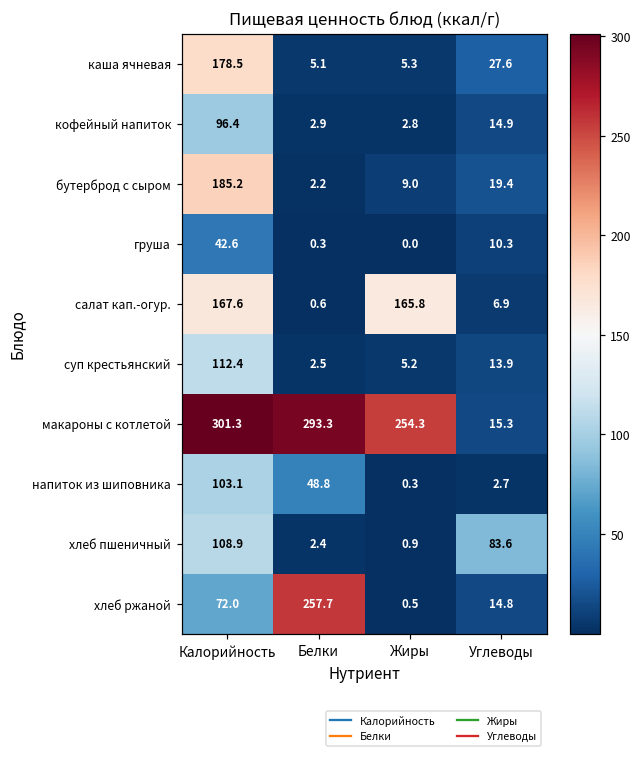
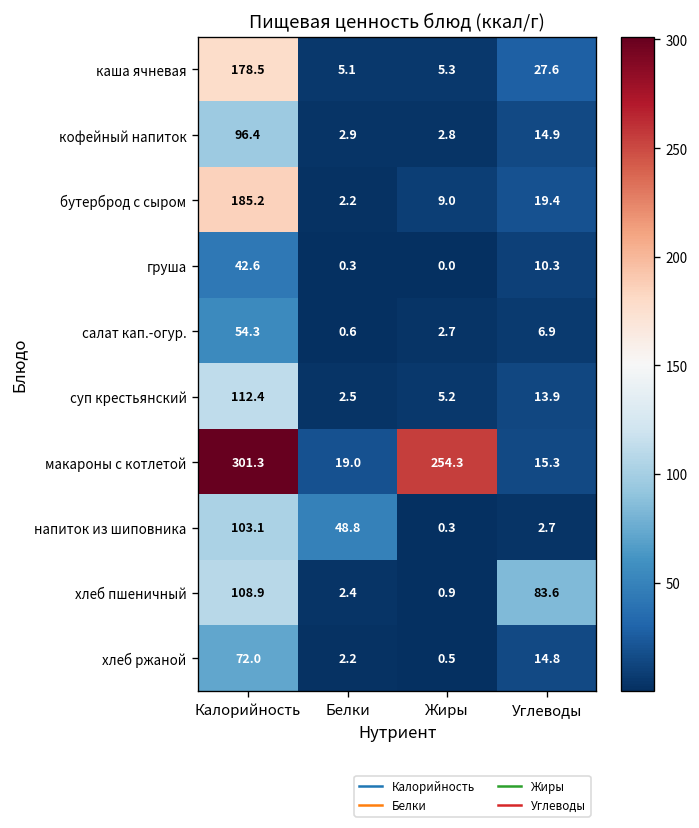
  {
    "каша ячневая": {
      "Калорийность": 178.5,
      "Белки": 5.1,
      "Жиры": 5.3,
      "Углеводы": 27.6
    },
    "кофейный напиток": {
      "Калорийность": 96.4,
      "Белки": 2.9,
      "Жиры": 2.8,
      "Углеводы": 14.9
    },
    "бутерброд с сыром": {
      "Калорийность": 185.2,
      "Белки": 2.2,
      "Жиры": 9.0,
      "Углеводы": 19.4
    },
    "груша": {
      "Калорийность": 42.6,
      "Белки": 0.3,
      "Жиры": 0.0,
      "Углеводы": 10.3
    },
    "салат кап.-огур.": {
-     "Калорийность": 167.6,
+     "Калорийность": 54.3,
      "Белки": 0.6,
-     "Жиры": 165.8,
+     "Жиры": 2.7,
      "Углеводы": 6.9
    },
    "суп крестьянский": {
      "Калорийность": 112.4,
      "Белки": 2.5,
      "Жиры": 5.2,
      "Углеводы": 13.9
    },
    "макароны с котлетой": {
      "Калорийность": 301.3,
-     "Белки": 293.3,
+     "Белки": 19.0,
      "Жиры": 254.3,
      "Углеводы": 15.3
    },
    "напиток из шиповника": {
      "Калорийность": 103.1,
      "Белки": 48.8,
      "Жиры": 0.3,
      "Углеводы": 2.7
    },
    "хлеб пшеничный": {
      "Калорийность": 108.9,
      "Белки": 2.4,
      "Жиры": 0.9,
      "Углеводы": 83.6
    },
    "хлеб ржаной": {
      "Калорийность": 72.0,
-     "Белки": 257.7,
+     "Белки": 2.2,
      "Жиры": 0.5,
      "Углеводы": 14.8
    }
  }
